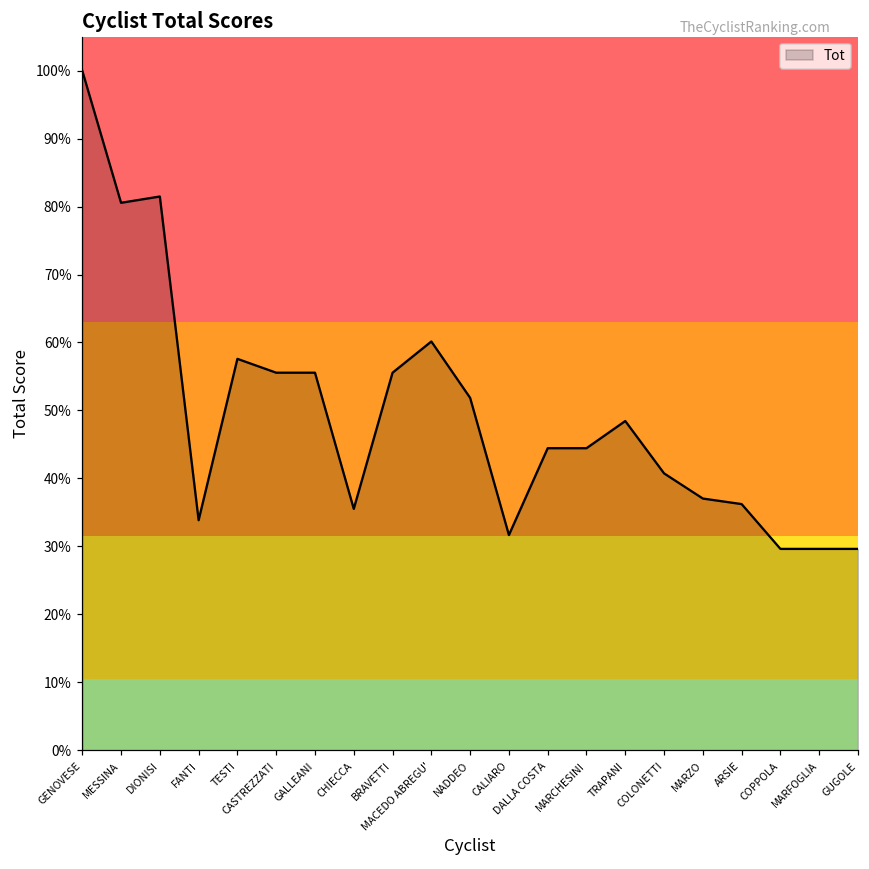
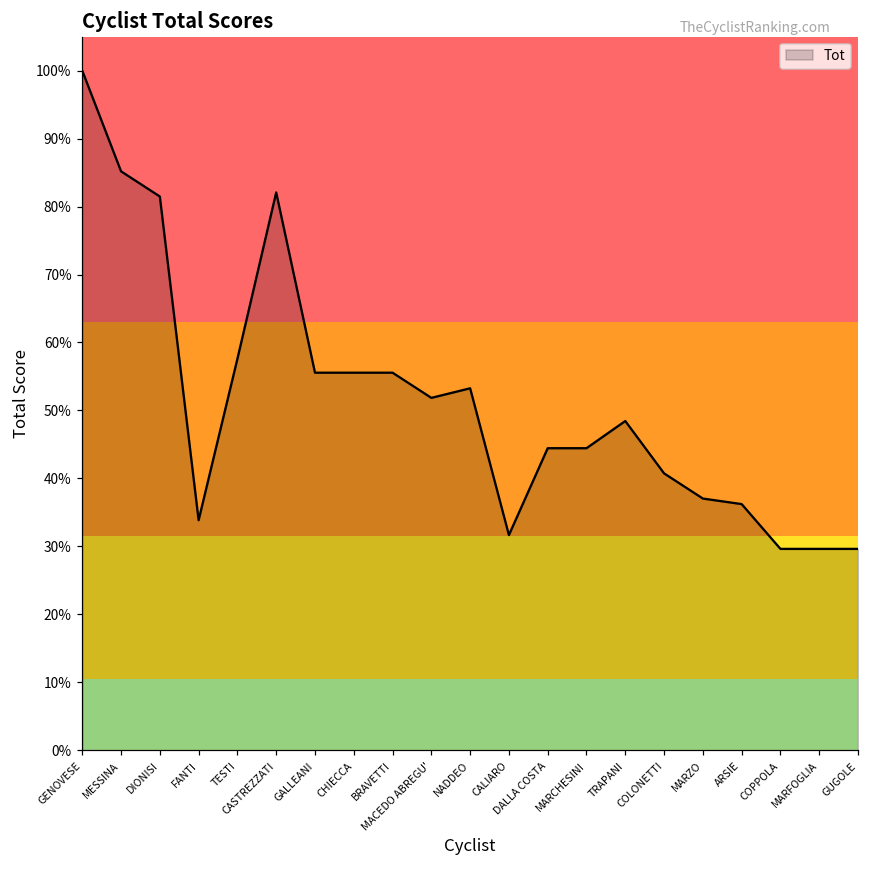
  {
    "GENOVESE": "100%",
-   "MESSINA": "81%",
+   "MESSINA": "85%",
    "DIONISI": "81%",
    "FANTI": "34%",
    "TESTI": "58%",
-   "CASTREZZATI": "56%",
+   "CASTREZZATI": "82%",
    "GALLEANI": "56%",
-   "CHIECCA": "36%",
+   "CHIECCA": "56%",
    "BRAVETTI": "56%",
-   "MACEDO ABREGU'": "60%",
-   "NADDEO": "52%",
+   "MACEDO ABREGU'": "52%",
+   "NADDEO": "53%",
    "CALIARO": "32%",
    "DALLA COSTA": "44%",
    "MARCHESINI": "44%",
    "TRAPANI": "48%",
    "COLONETTI": "41%",
    "MARZO": "37%",
    "ARSIE": "36%",
    "COPPOLA": "30%",
    "MARFOGLIA": "30%",
    "GUGOLE": "30%"
  }
